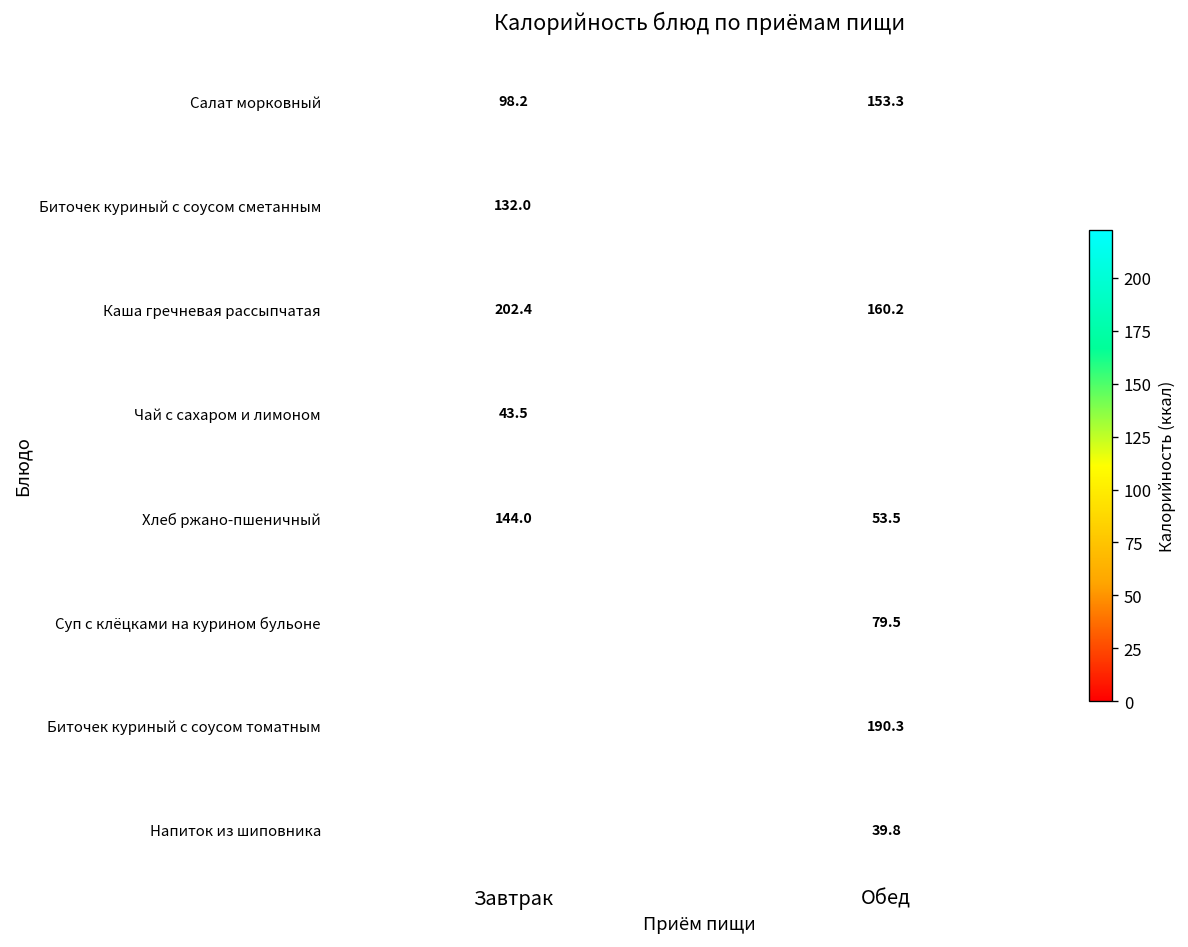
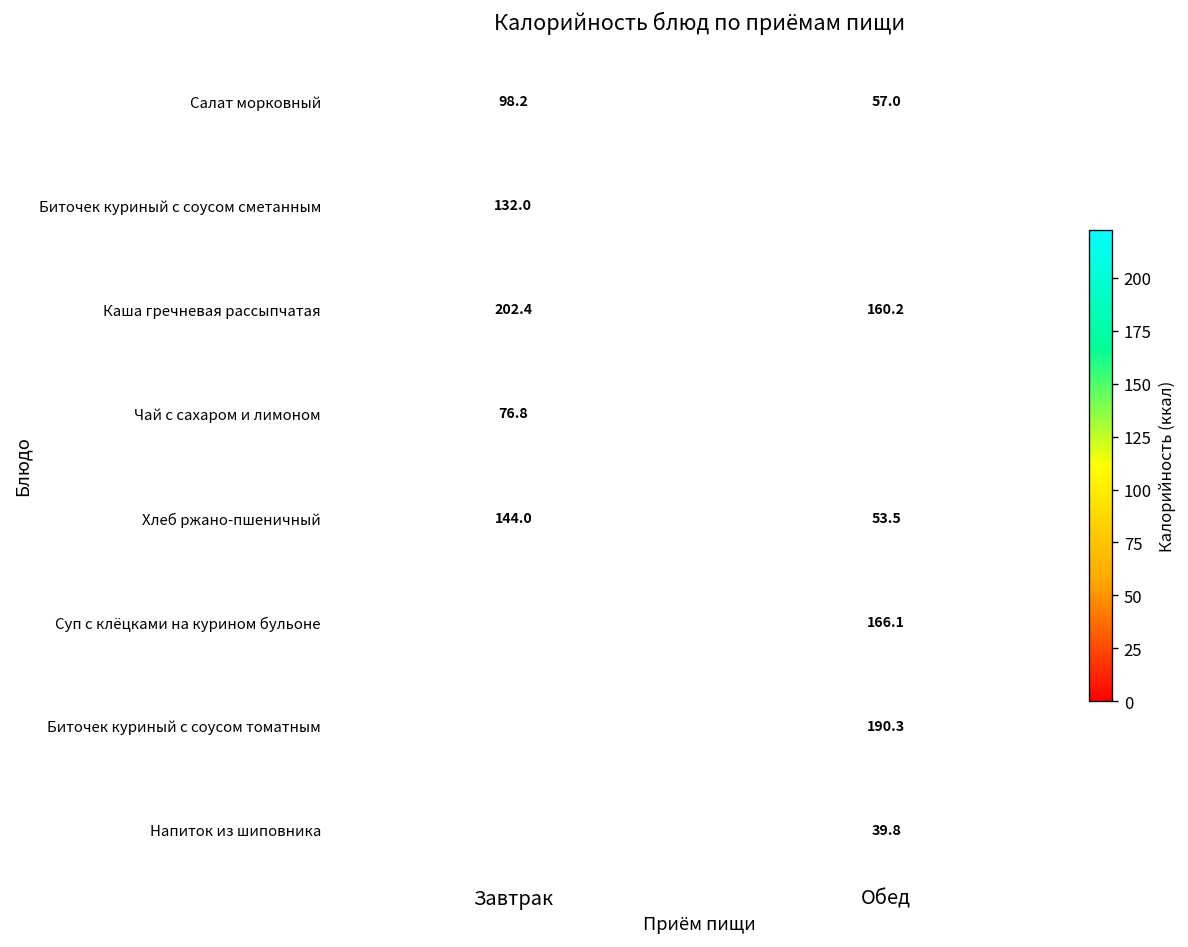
  {
    "Салат морковный": {
      "Завтрак": 98.2,
-     "Обед": 153.3
+     "Обед": 57.0
    },
    "Биточек куриный с соусом сметанным": {
      "Завтрак": 132.0
    },
    "Каша гречневая рассыпчатая": {
      "Завтрак": 202.4,
      "Обед": 160.2
    },
    "Чай с сахаром и лимоном": {
-     "Завтрак": 43.5
+     "Завтрак": 76.8
    },
    "Хлеб ржано-пшеничный": {
      "Завтрак": 144.0,
      "Обед": 53.5
    },
    "Суп с клёцками на курином бульоне": {
-     "Обед": 79.5
+     "Обед": 166.1
    },
    "Биточек куриный с соусом томатным": {
      "Обед": 190.3
    },
    "Напиток из шиповника": {
      "Обед": 39.8
    }
  }
